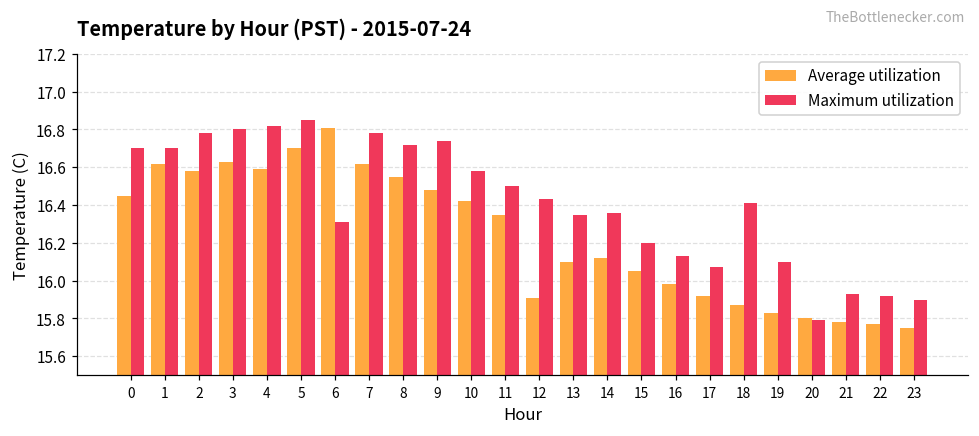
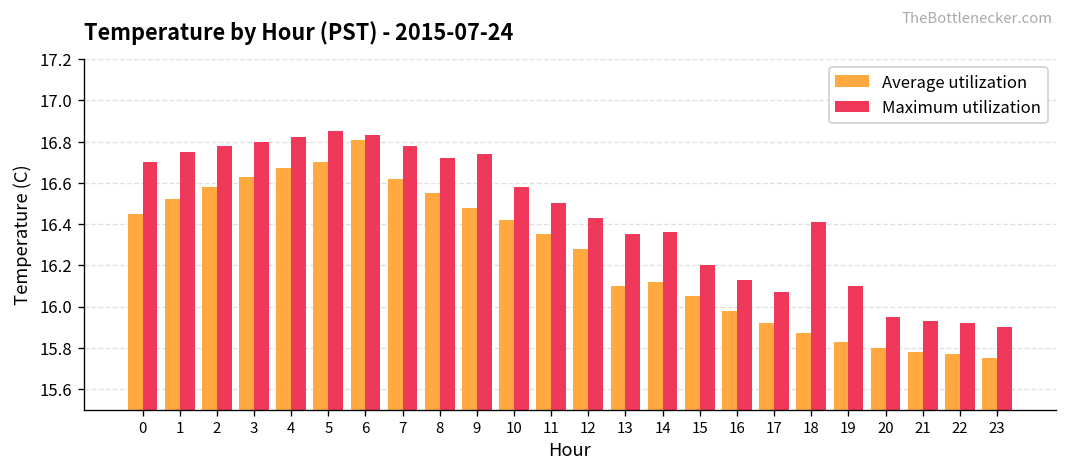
  {
    "Average utilization": {
      "0": 16.45,
-     "1": 16.62,
+     "1": 16.52,
      "2": 16.58,
      "3": 16.63,
-     "4": 16.59,
+     "4": 16.67,
      "5": 16.70,
      "6": 16.81,
      "7": 16.62,
      "8": 16.55,
      "9": 16.48,
      "10": 16.42,
      "11": 16.35,
-     "12": 15.91,
+     "12": 16.28,
      "13": 16.10,
      "14": 16.12,
      "15": 16.05,
      "16": 15.98,
      "17": 15.92,
      "18": 15.87,
      "19": 15.83,
      "20": 15.80,
      "21": 15.78,
      "22": 15.77,
      "23": 15.75
    },
    "Maximum utilization": {
      "0": 16.70,
-     "1": 16.70,
+     "1": 16.75,
      "2": 16.78,
      "3": 16.80,
      "4": 16.82,
      "5": 16.85,
-     "6": 16.31,
+     "6": 16.83,
      "7": 16.78,
      "8": 16.72,
      "9": 16.74,
      "10": 16.58,
      "11": 16.50,
      "12": 16.43,
      "13": 16.35,
      "14": 16.36,
      "15": 16.20,
      "16": 16.13,
      "17": 16.07,
      "18": 16.41,
      "19": 16.10,
-     "20": 15.79,
+     "20": 15.95,
      "21": 15.93,
      "22": 15.92,
      "23": 15.90
    }
  }
